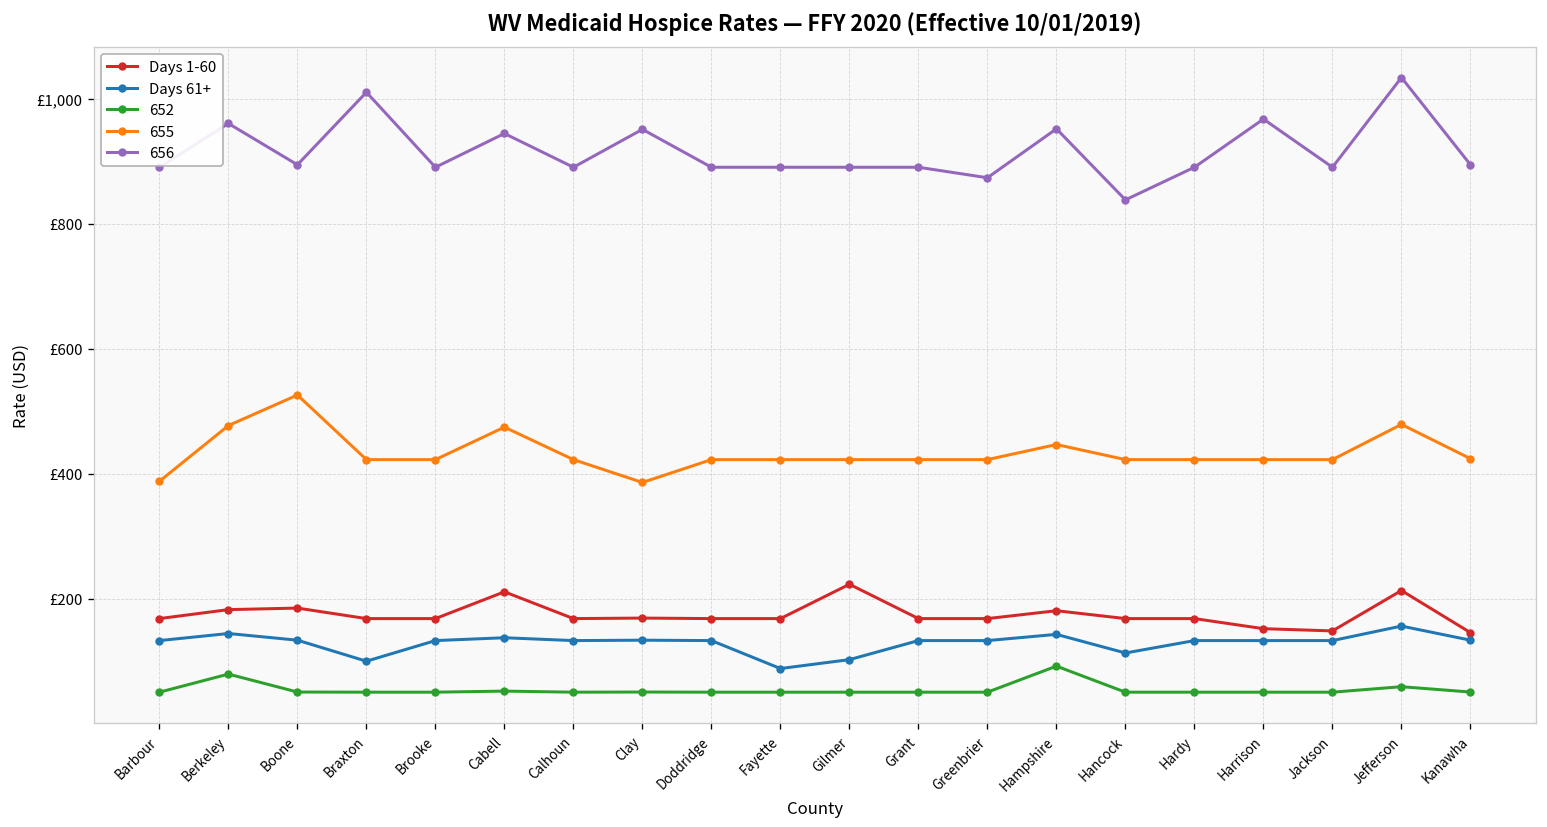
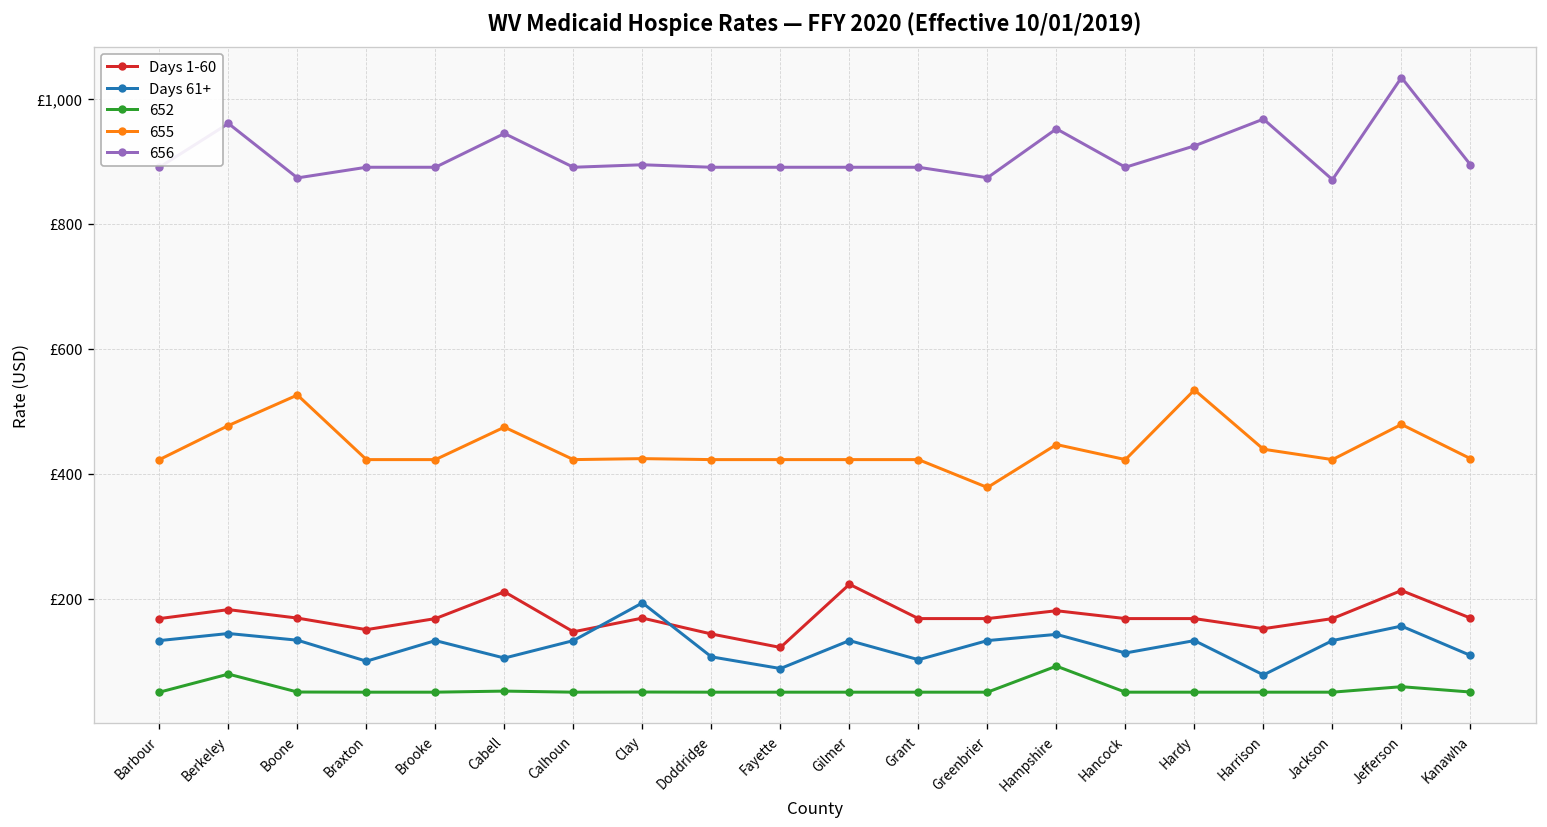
  {
    "Days 1-60": {
      "Barbour": "£170",
      "Berkeley": "£180",
-     "Boone": "£180",
-     "Braxton": "£170",
+     "Boone": "£170",
+     "Braxton": "£150",
      "Brooke": "£170",
      "Cabell": "£210",
-     "Calhoun": "£170",
+     "Calhoun": "£150",
      "Clay": "£170",
-     "Doddridge": "£170",
-     "Fayette": "£170",
+     "Doddridge": "£140",
+     "Fayette": "£120",
      "Gilmer": "£220",
      "Grant": "£170",
      "Greenbrier": "£170",
      "Hampshire": "£180",
      "Hancock": "£170",
      "Hardy": "£170",
      "Harrison": "£150",
-     "Jackson": "£150",
+     "Jackson": "£170",
      "Jefferson": "£210",
-     "Kanawha": "£150"
+     "Kanawha": "£170"
    },
    "Days 61+": {
      "Barbour": "£130",
      "Berkeley": "£140",
      "Boone": "£130",
      "Braxton": "£100",
      "Brooke": "£130",
-     "Cabell": "£140",
+     "Cabell": "£100",
      "Calhoun": "£130",
-     "Clay": "£130",
-     "Doddridge": "£130",
+     "Clay": "£190",
+     "Doddridge": "£110",
      "Fayette": "£90",
-     "Gilmer": "£100",
-     "Grant": "£130",
+     "Gilmer": "£130",
+     "Grant": "£100",
      "Greenbrier": "£130",
      "Hampshire": "£140",
      "Hancock": "£110",
      "Hardy": "£130",
-     "Harrison": "£130",
+     "Harrison": "£80",
      "Jackson": "£130",
      "Jefferson": "£160",
-     "Kanawha": "£130"
+     "Kanawha": "£110"
    },
    "652": {
      "Barbour": "£50",
      "Berkeley": "£80",
      "Boone": "£50",
      "Braxton": "£50",
      "Brooke": "£50",
      "Cabell": "£50",
      "Calhoun": "£50",
      "Clay": "£50",
      "Doddridge": "£50",
      "Fayette": "£50",
      "Gilmer": "£50",
      "Grant": "£50",
      "Greenbrier": "£50",
      "Hampshire": "£90",
      "Hancock": "£50",
      "Hardy": "£50",
      "Harrison": "£50",
      "Jackson": "£50",
      "Jefferson": "£60",
      "Kanawha": "£50"
    },
    "655": {
-     "Barbour": "£390",
+     "Barbour": "£420",
      "Berkeley": "£480",
      "Boone": "£530",
      "Braxton": "£420",
      "Brooke": "£420",
      "Cabell": "£470",
      "Calhoun": "£420",
-     "Clay": "£390",
+     "Clay": "£420",
      "Doddridge": "£420",
      "Fayette": "£420",
      "Gilmer": "£420",
      "Grant": "£420",
-     "Greenbrier": "£420",
+     "Greenbrier": "£380",
      "Hampshire": "£450",
      "Hancock": "£420",
-     "Hardy": "£420",
-     "Harrison": "£420",
+     "Hardy": "£530",
+     "Harrison": "£440",
      "Jackson": "£420",
      "Jefferson": "£480",
      "Kanawha": "£420"
    },
    "656": {
      "Berkeley": "£960",
-     "Boone": "£890",
-     "Braxton": "£1,010",
+     "Boone": "£870",
+     "Braxton": "£890",
      "Brooke": "£890",
      "Cabell": "£940",
      "Calhoun": "£890",
-     "Clay": "£950",
+     "Clay": "£890",
      "Doddridge": "£890",
      "Fayette": "£890",
      "Gilmer": "£890",
      "Grant": "£890",
      "Greenbrier": "£870",
      "Hampshire": "£950",
-     "Hancock": "£840",
-     "Hardy": "£890",
+     "Hancock": "£890",
+     "Hardy": "£920",
      "Harrison": "£970",
-     "Jackson": "£890",
+     "Jackson": "£870",
      "Jefferson": "£1,030",
      "Kanawha": "£890"
    }
  }
